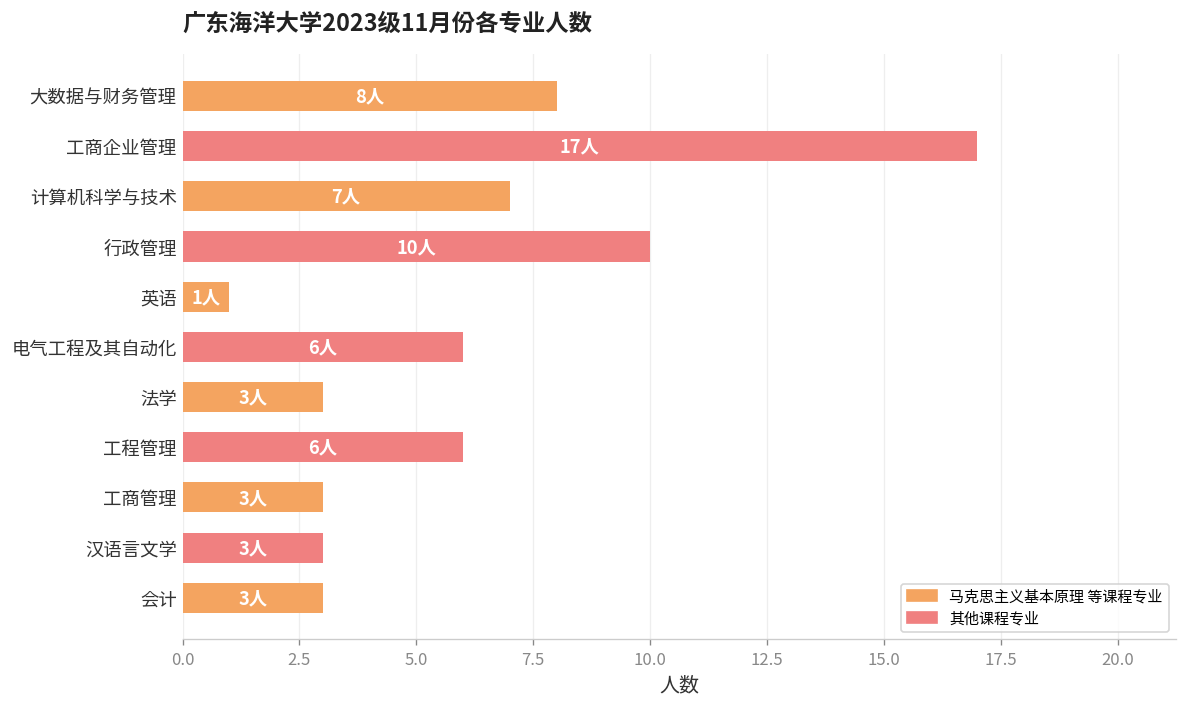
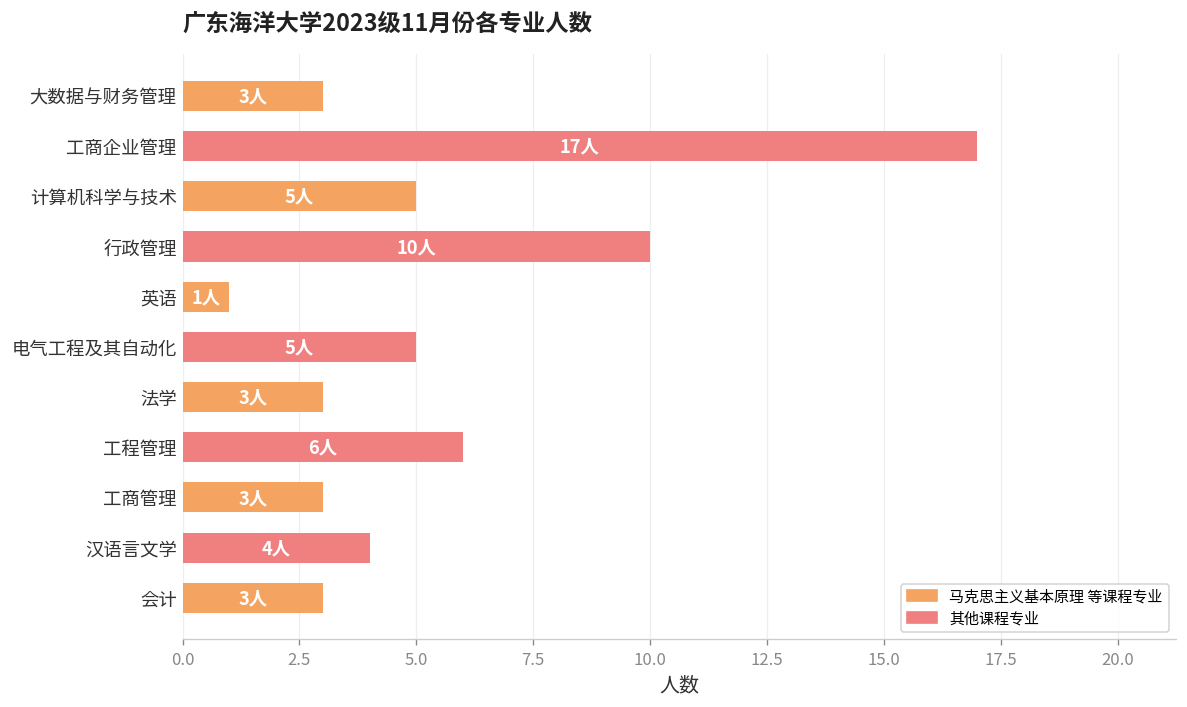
  {
-   "大数据与财务管理": "8人",
+   "大数据与财务管理": "3人",
    "工商企业管理": "17人",
-   "计算机科学与技术": "7人",
+   "计算机科学与技术": "5人",
    "行政管理": "10人",
    "英语": "1人",
-   "电气工程及其自动化": "6人",
+   "电气工程及其自动化": "5人",
    "法学": "3人",
    "工程管理": "6人",
    "工商管理": "3人",
-   "汉语言文学": "3人",
+   "汉语言文学": "4人",
    "会计": "3人"
  }
